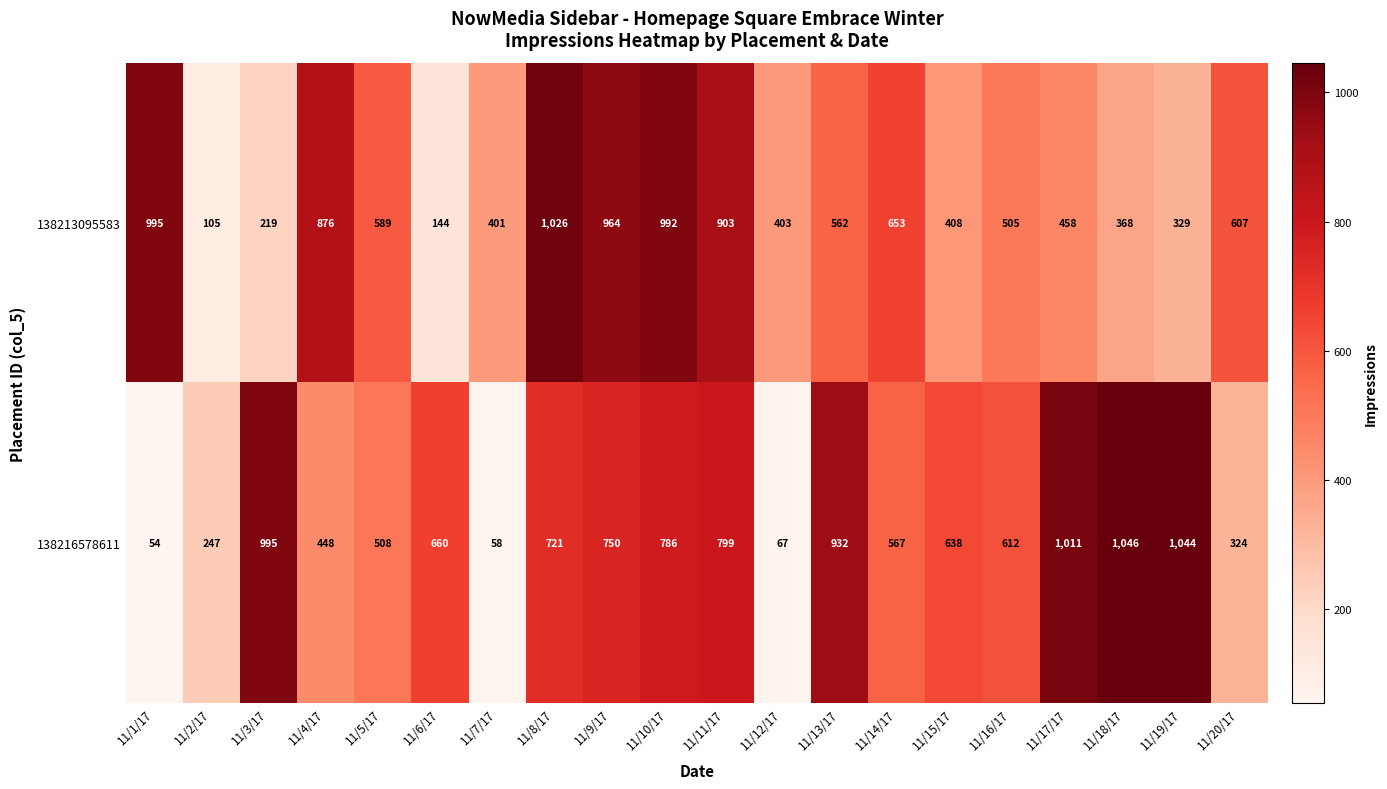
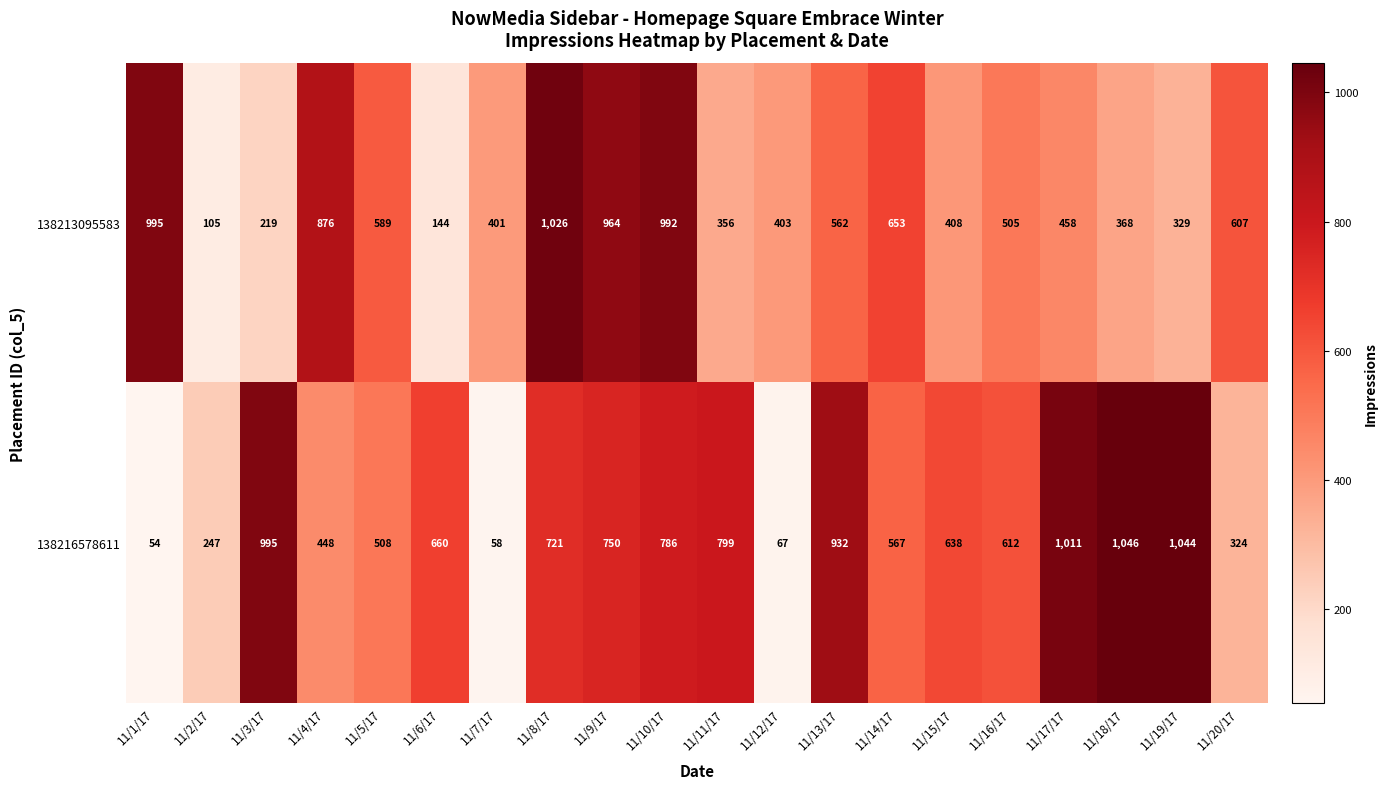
  {
    "138213095583": {
      "11/1/17": "995",
      "11/2/17": "105",
      "11/3/17": "219",
      "11/4/17": "876",
      "11/5/17": "589",
      "11/6/17": "144",
      "11/7/17": "401",
      "11/8/17": "1,026",
      "11/9/17": "964",
      "11/10/17": "992",
-     "11/11/17": "903",
+     "11/11/17": "356",
      "11/12/17": "403",
      "11/13/17": "562",
      "11/14/17": "653",
      "11/15/17": "408",
      "11/16/17": "505",
      "11/17/17": "458",
      "11/18/17": "368",
      "11/19/17": "329",
      "11/20/17": "607"
    },
    "138216578611": {
      "11/1/17": "54",
      "11/2/17": "247",
      "11/3/17": "995",
      "11/4/17": "448",
      "11/5/17": "508",
      "11/6/17": "660",
      "11/7/17": "58",
      "11/8/17": "721",
      "11/9/17": "750",
      "11/10/17": "786",
      "11/11/17": "799",
      "11/12/17": "67",
      "11/13/17": "932",
      "11/14/17": "567",
      "11/15/17": "638",
      "11/16/17": "612",
      "11/17/17": "1,011",
      "11/18/17": "1,046",
      "11/19/17": "1,044",
      "11/20/17": "324"
    }
  }
